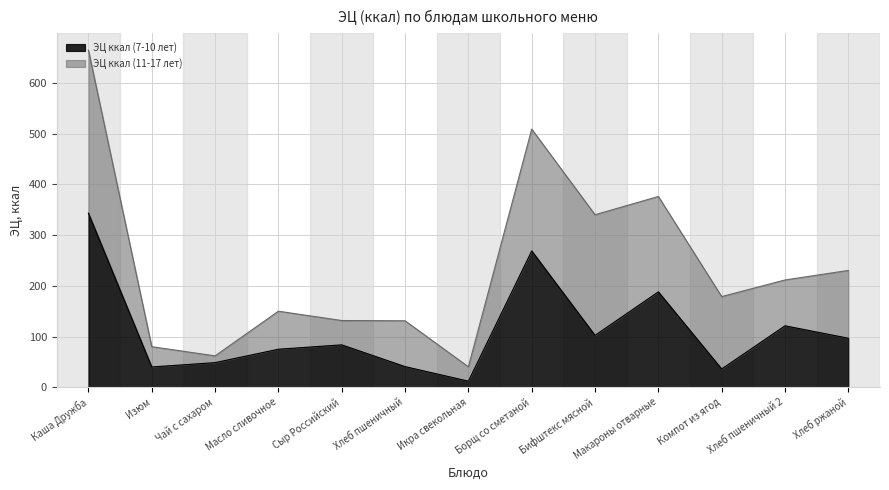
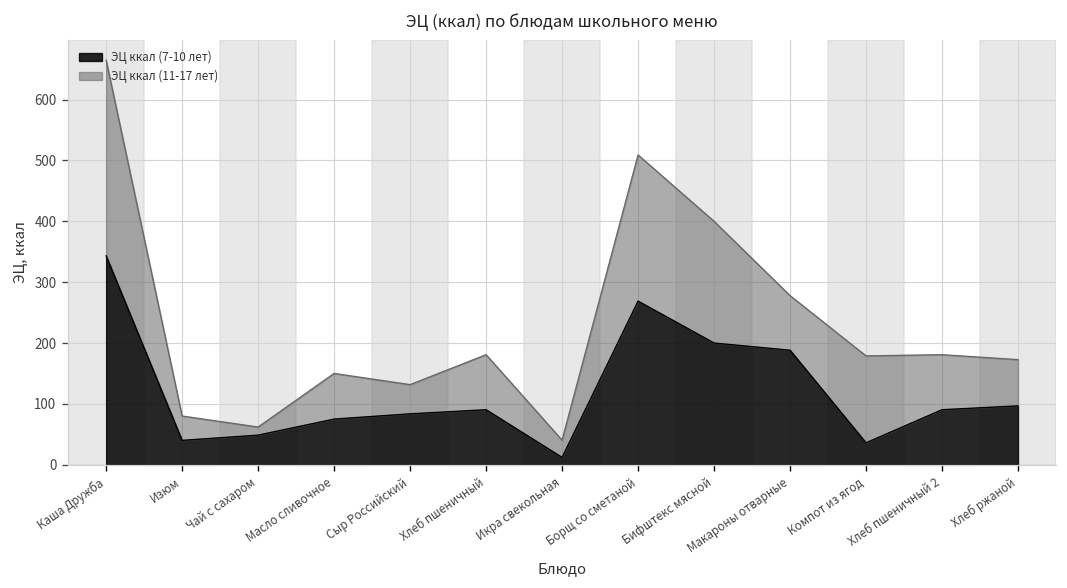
  {
    "ЭЦ ккал (7-10 лет)": {
      "Каша Дружба": 340,
      "Изюм": 40,
      "Чай с сахаром": 50,
      "Масло сливочное": 80,
      "Сыр Российский": 80,
-     "Хлеб пшеничный": 40,
+     "Хлеб пшеничный": 90,
      "Икра свекольная": 10,
      "Борщ со сметаной": 270,
-     "Бифштекс мясной": 100,
+     "Бифштекс мясной": 200,
      "Макароны отварные": 190,
      "Компот из ягод": 40,
-     "Хлеб пшеничный 2": 120,
+     "Хлеб пшеничный 2": 90,
      "Хлеб ржаной": 100
    },
    "ЭЦ ккал (11-17 лет)": {
      "Каша Дружба": 320,
      "Изюм": 40,
      "Чай с сахаром": 10,
      "Масло сливочное": 80,
      "Сыр Российский": 50,
      "Хлеб пшеничный": 90,
      "Икра свекольная": 30,
      "Борщ со сметаной": 240,
-     "Бифштекс мясной": 240,
-     "Макароны отварные": 190,
+     "Бифштекс мясной": 200,
+     "Макароны отварные": 90,
      "Компот из ягод": 140,
      "Хлеб пшеничный 2": 90,
-     "Хлеб ржаной": 130
+     "Хлеб ржаной": 80
    }
  }
